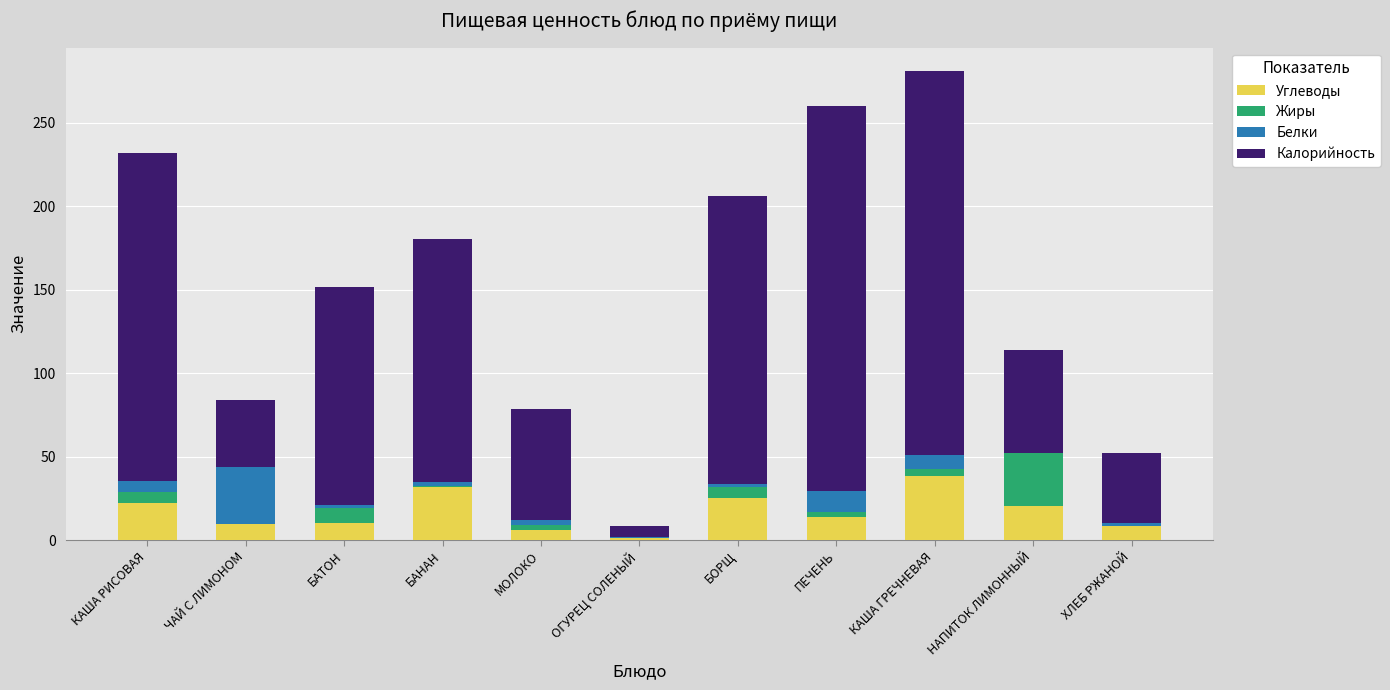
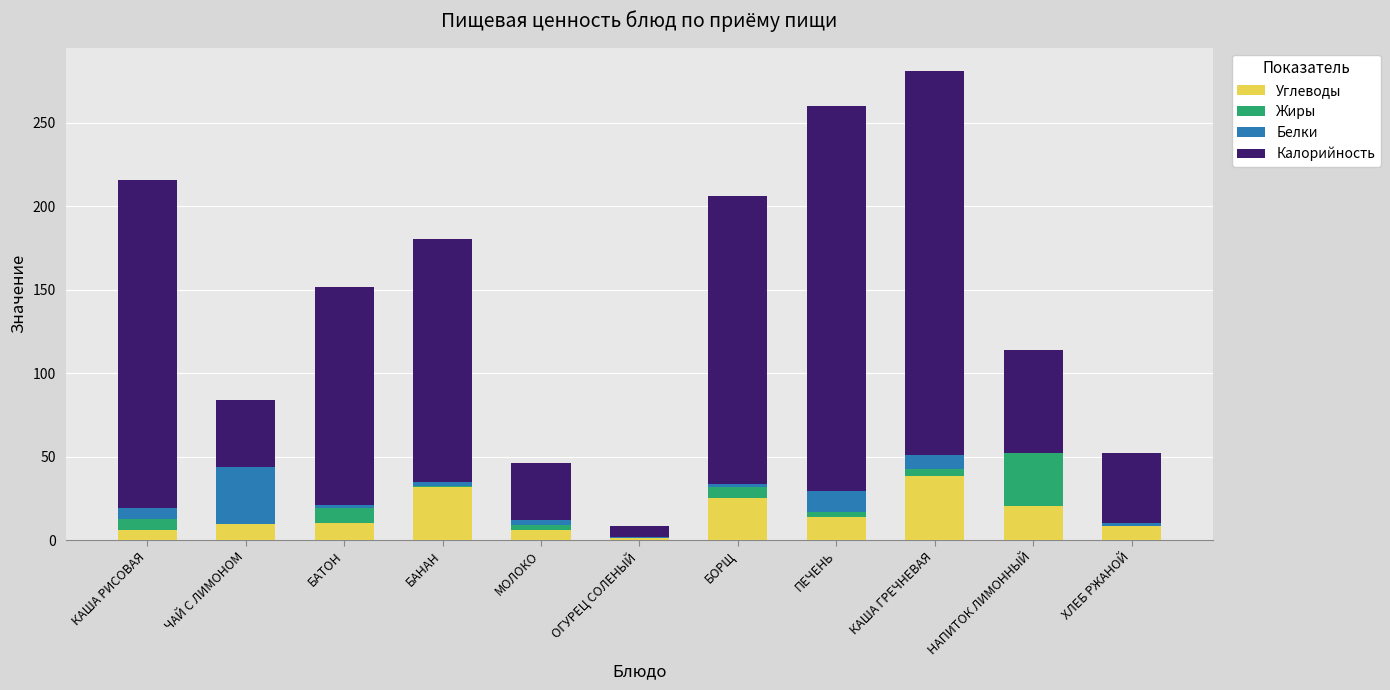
  {
    "Углеводы": {
-     "КАША РИСОВАЯ": 22,
+     "КАША РИСОВАЯ": 6,
      "ЧАЙ С ЛИМОНОМ": 10,
      "БАТОН": 10,
      "БАНАН": 32,
      "МОЛОКО": 6,
      "БОРЩ": 25,
      "ПЕЧЕНЬ": 14,
      "КАША ГРЕЧНЕВАЯ": 38,
      "НАПИТОК ЛИМОННЫЙ": 20,
      "ХЛЕБ РЖАНОЙ": 9
    },
    "Жиры": {
      "КАША РИСОВАЯ": 6,
      "ЧАЙ С ЛИМОНОМ": 0,
      "БАТОН": 9,
      "МОЛОКО": 3,
      "БОРЩ": 7,
      "ПЕЧЕНЬ": 3,
      "КАША ГРЕЧНЕВАЯ": 4,
      "НАПИТОК ЛИМОННЫЙ": 32
    },
    "Белки": {
      "КАША РИСОВАЯ": 7,
      "ЧАЙ С ЛИМОНОМ": 34,
      "БАТОН": 2,
      "БАНАН": 2,
      "МОЛОКО": 3,
      "БОРЩ": 2,
      "ПЕЧЕНЬ": 13,
      "КАША ГРЕЧНЕВАЯ": 8
    },
    "Калорийность": {
      "КАША РИСОВАЯ": 197,
      "ЧАЙ С ЛИМОНОМ": 40,
      "БАТОН": 131,
      "БАНАН": 146,
-     "МОЛОКО": 66,
+     "МОЛОКО": 34,
      "ОГУРЕЦ СОЛЕНЫЙ": 7,
      "БОРЩ": 172,
      "ПЕЧЕНЬ": 231,
      "КАША ГРЕЧНЕВАЯ": 230,
      "НАПИТОК ЛИМОННЫЙ": 62,
      "ХЛЕБ РЖАНОЙ": 42
    }
  }
